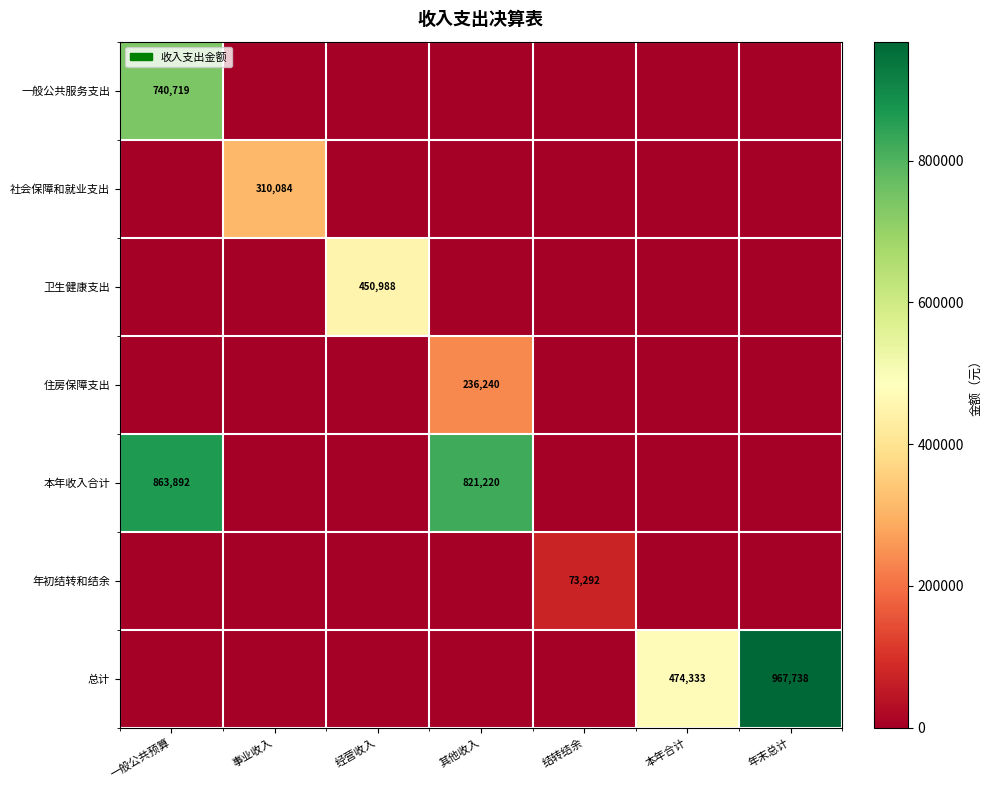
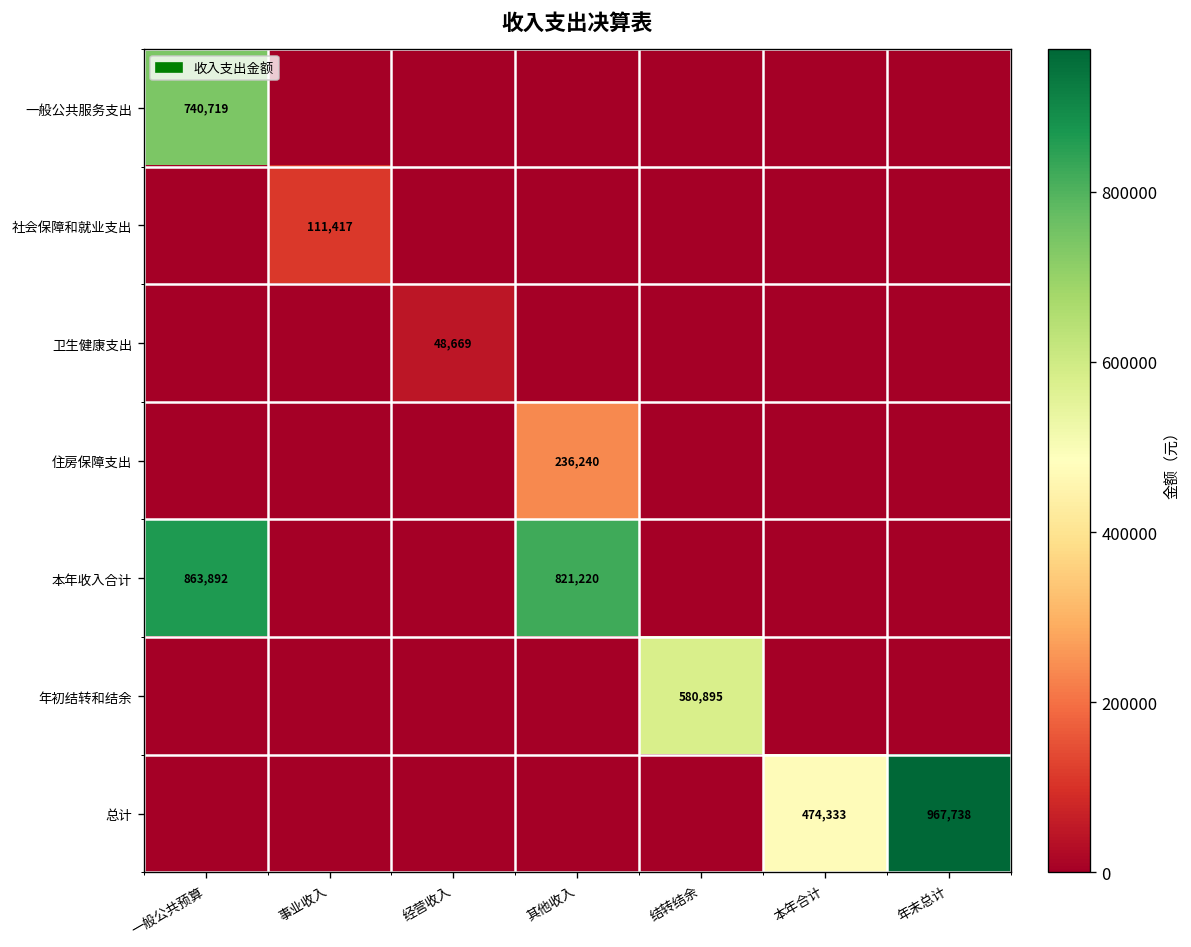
  {
    "一般公共服务支出": {
      "一般公共预算": "740,719"
    },
    "社会保障和就业支出": {
-     "事业收入": "310,084"
+     "事业收入": "111,417"
    },
    "卫生健康支出": {
-     "经营收入": "450,988"
+     "经营收入": "48,669"
    },
    "住房保障支出": {
      "其他收入": "236,240"
    },
    "本年收入合计": {
      "一般公共预算": "863,892",
      "其他收入": "821,220"
    },
    "年初结转和结余": {
-     "结转结余": "73,292"
+     "结转结余": "580,895"
    },
    "总计": {
      "本年合计": "474,333",
      "年末总计": "967,738"
    }
  }
